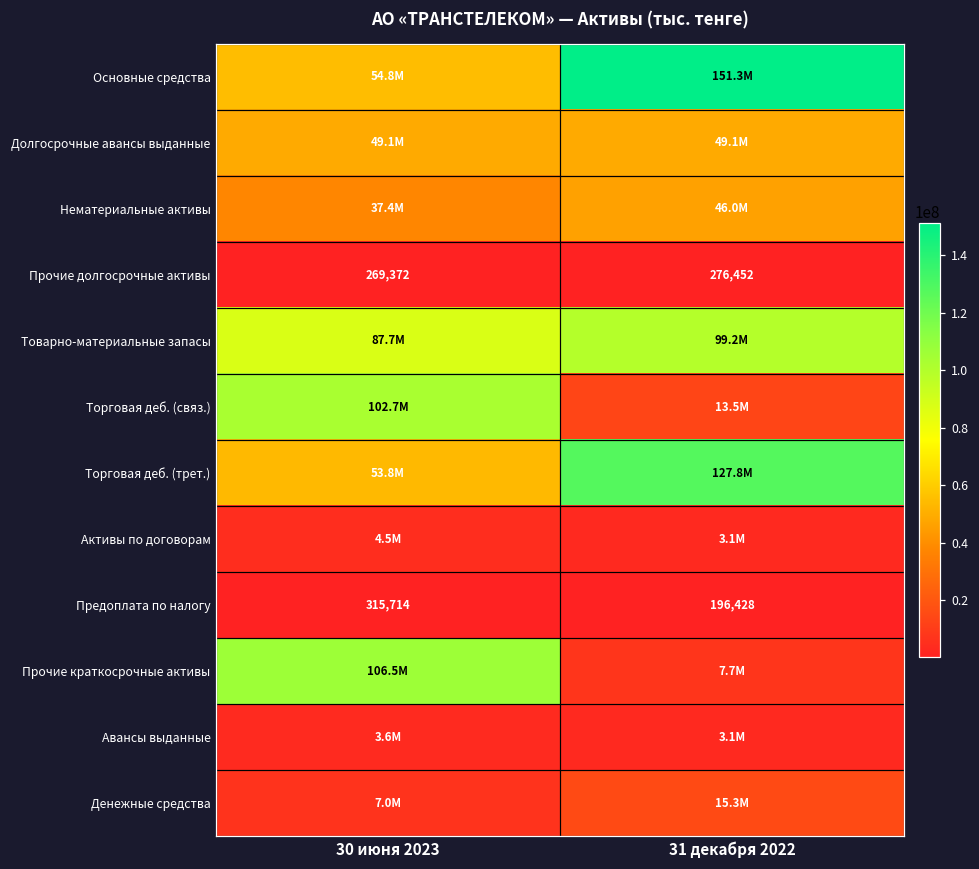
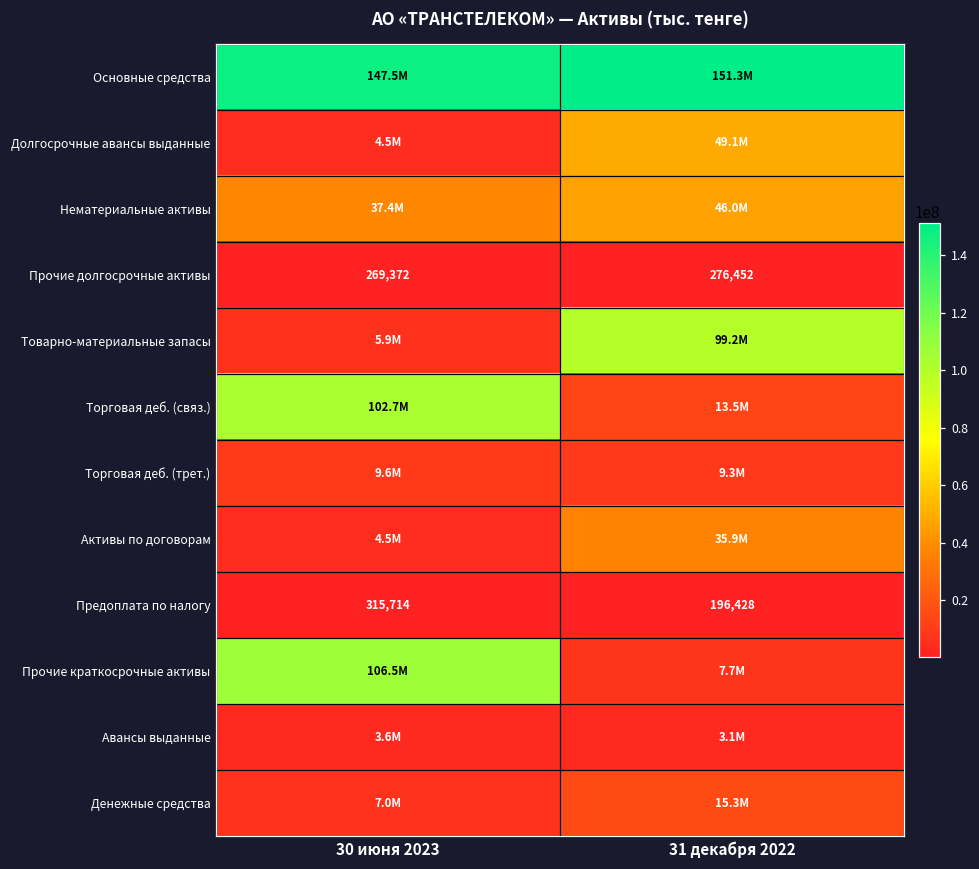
  {
    "Основные средства": {
-     "30 июня 2023": "54.8M",
+     "30 июня 2023": "147.5M",
      "31 декабря 2022": "151.3M"
    },
    "Долгосрочные авансы выданные": {
-     "30 июня 2023": "49.1M",
+     "30 июня 2023": "4.5M",
      "31 декабря 2022": "49.1M"
    },
    "Нематериальные активы": {
      "30 июня 2023": "37.4M",
      "31 декабря 2022": "46.0M"
    },
    "Прочие долгосрочные активы": {
      "30 июня 2023": "269,372",
      "31 декабря 2022": "276,452"
    },
    "Товарно-материальные запасы": {
-     "30 июня 2023": "87.7M",
+     "30 июня 2023": "5.9M",
      "31 декабря 2022": "99.2M"
    },
    "Торговая деб. (связ.)": {
      "30 июня 2023": "102.7M",
      "31 декабря 2022": "13.5M"
    },
    "Торговая деб. (трет.)": {
-     "30 июня 2023": "53.8M",
-     "31 декабря 2022": "127.8M"
+     "30 июня 2023": "9.6M",
+     "31 декабря 2022": "9.3M"
    },
    "Активы по договорам": {
      "30 июня 2023": "4.5M",
-     "31 декабря 2022": "3.1M"
+     "31 декабря 2022": "35.9M"
    },
    "Предоплата по налогу": {
      "30 июня 2023": "315,714",
      "31 декабря 2022": "196,428"
    },
    "Прочие краткосрочные активы": {
      "30 июня 2023": "106.5M",
      "31 декабря 2022": "7.7M"
    },
    "Авансы выданные": {
      "30 июня 2023": "3.6M",
      "31 декабря 2022": "3.1M"
    },
    "Денежные средства": {
      "30 июня 2023": "7.0M",
      "31 декабря 2022": "15.3M"
    }
  }
